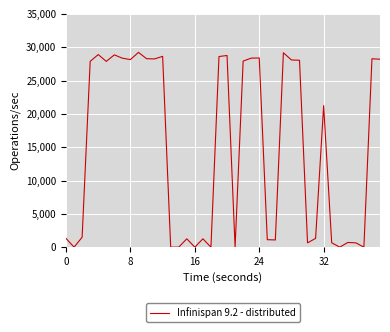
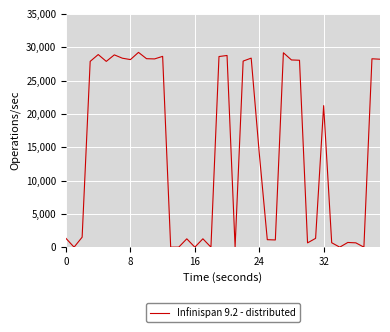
  {
    "0": "1,000",
    "8": "28,000",
    "16": "0",
-   "24": "28,000",
+   "24": "14,000",
    "32": "21,000"
  }
